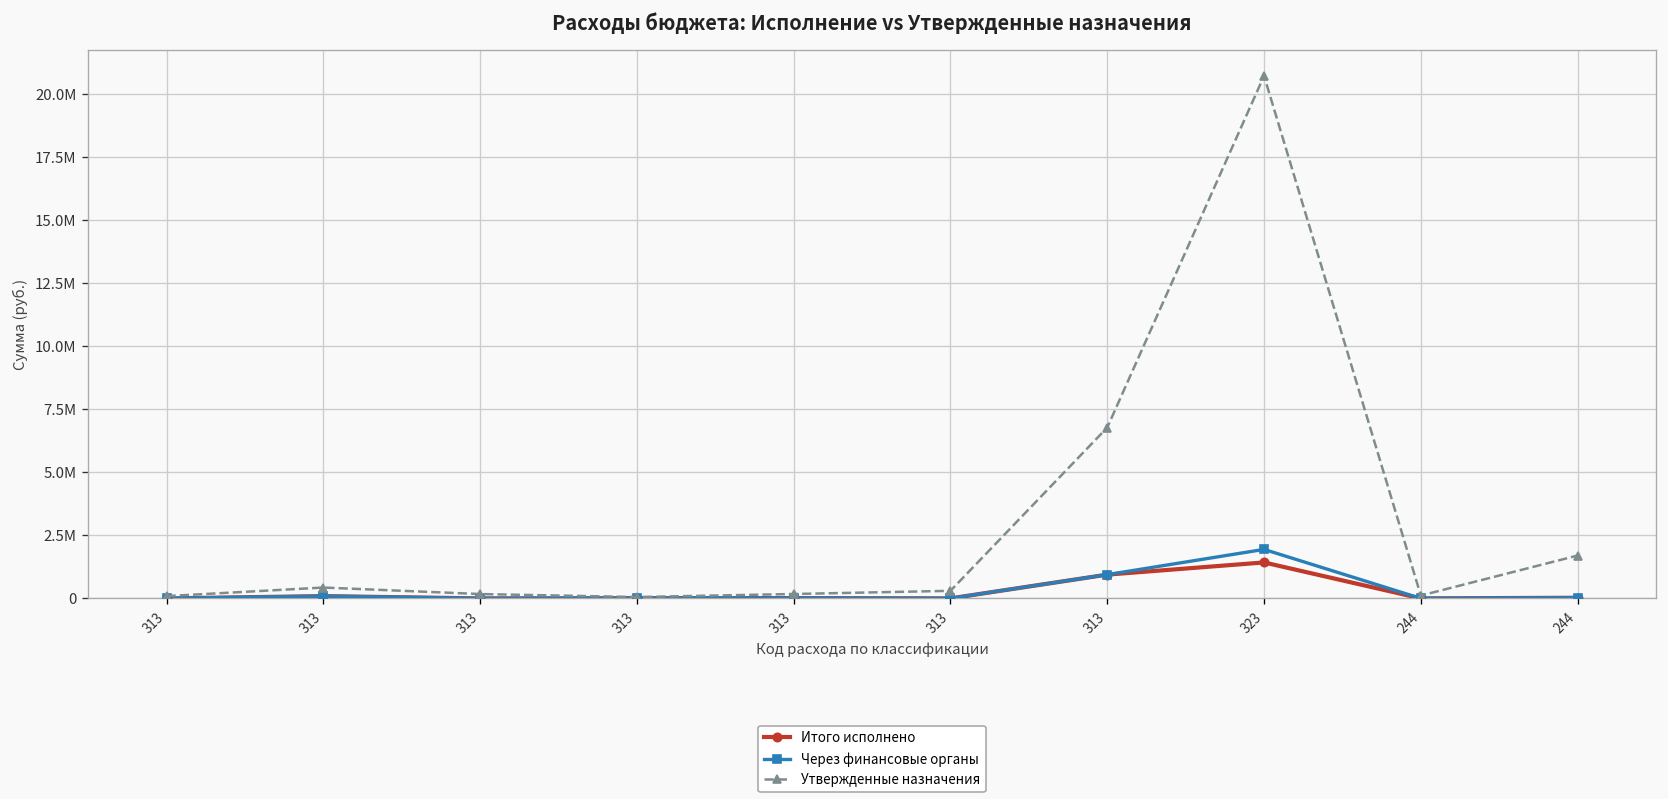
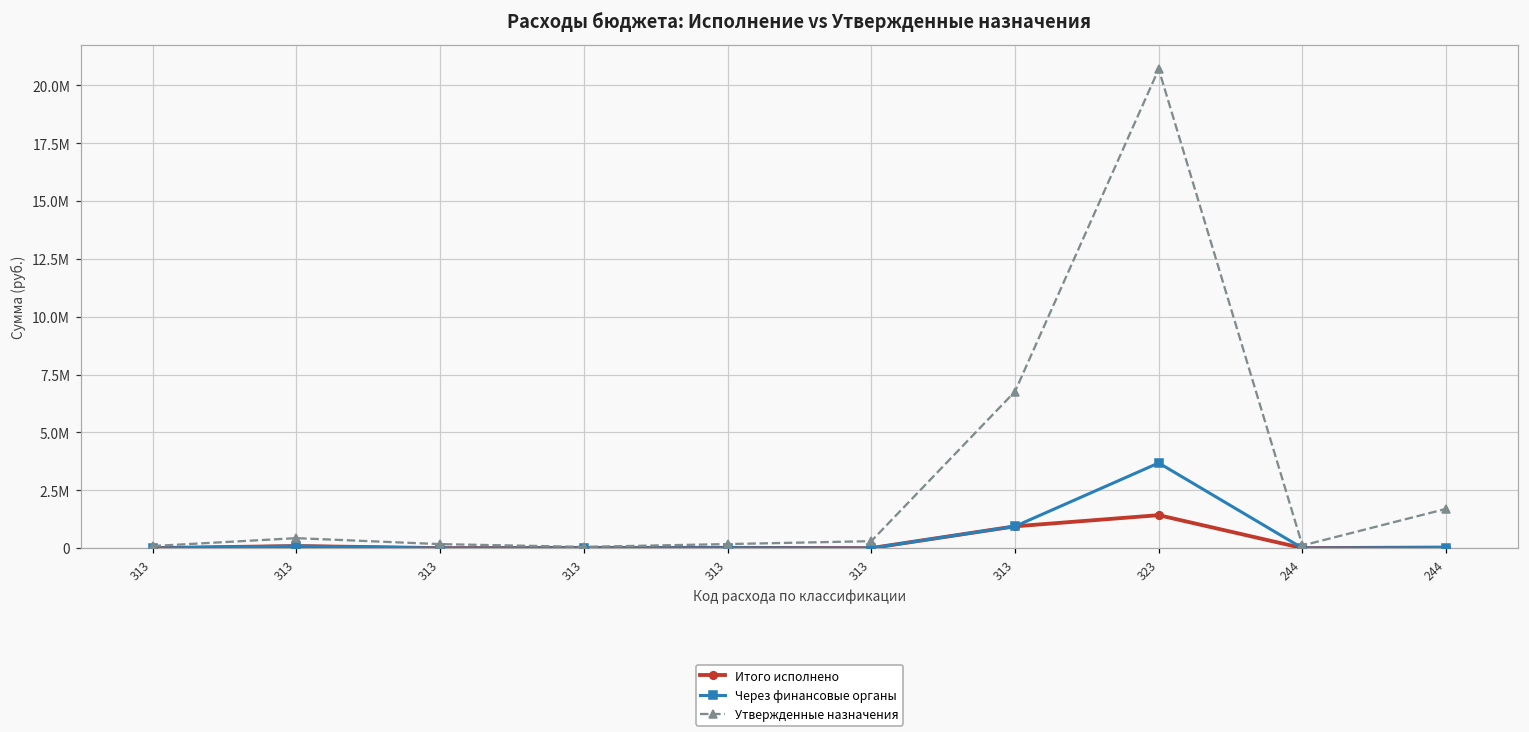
  {
    "Итого исполнено": {
      "323": "1.4М"
    },
    "Через финансовые органы": {
-     "323": "1.9М"
+     "323": "3.7М"
    },
    "Утвержденные назначения": {
      "323": "20.7М"
    }
  }
